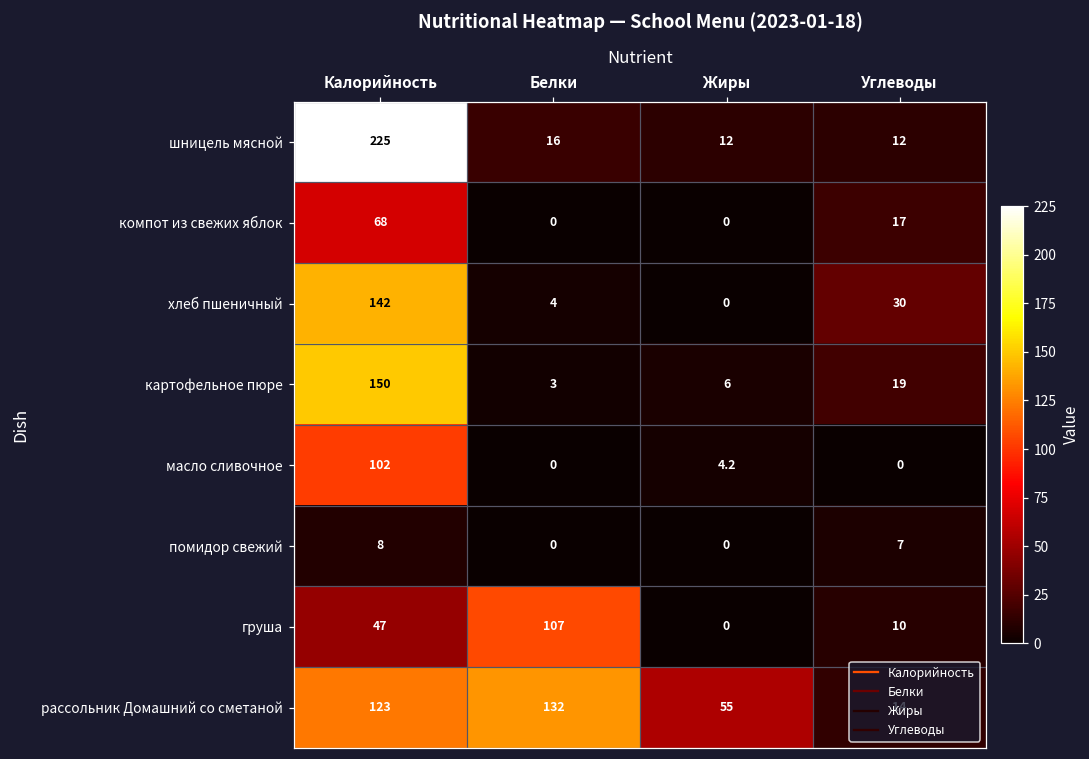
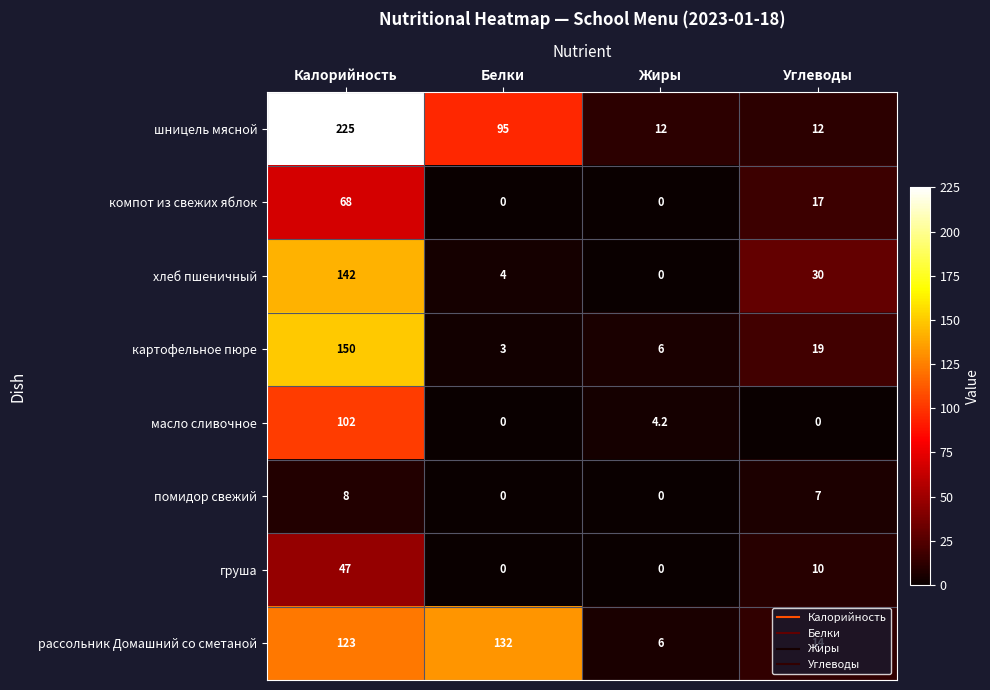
  {
    "шницель мясной": {
      "Калорийность": 225,
-     "Белки": 16,
+     "Белки": 95,
      "Жиры": 12,
      "Углеводы": 12
    },
    "компот из свежих яблок": {
      "Калорийность": 68,
      "Белки": 0,
      "Жиры": 0,
      "Углеводы": 17
    },
    "хлеб пшеничный": {
      "Калорийность": 142,
      "Белки": 4,
      "Жиры": 0,
      "Углеводы": 30
    },
    "картофельное пюре": {
      "Калорийность": 150,
      "Белки": 3,
      "Жиры": 6,
      "Углеводы": 19
    },
    "масло сливочное": {
      "Калорийность": 102,
      "Белки": 0,
      "Жиры": 4.2,
      "Углеводы": 0
    },
    "помидор свежий": {
      "Калорийность": 8,
      "Белки": 0,
      "Жиры": 0,
      "Углеводы": 7
    },
    "груша": {
      "Калорийность": 47,
-     "Белки": 107,
+     "Белки": 0,
      "Жиры": 0,
      "Углеводы": 10
    },
    "рассольник Домашний со сметаной": {
      "Калорийность": 123,
      "Белки": 132,
-     "Жиры": 55
+     "Жиры": 6
    }
  }
